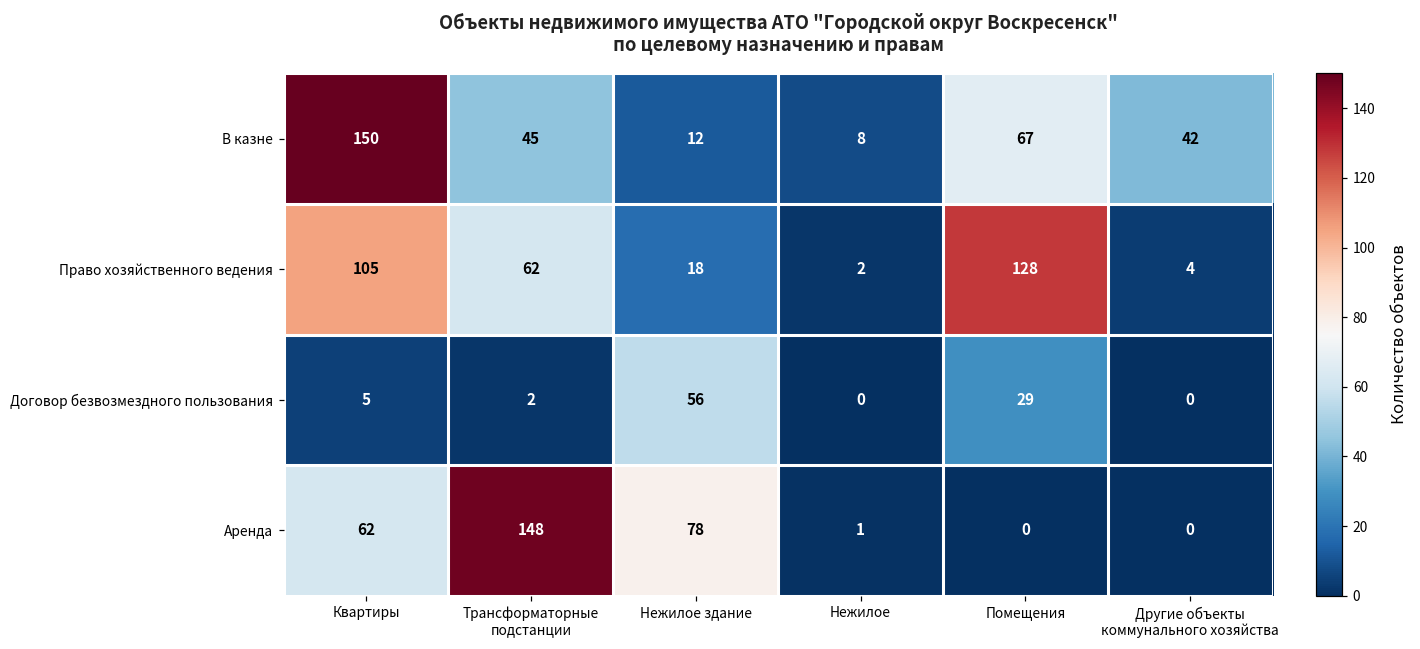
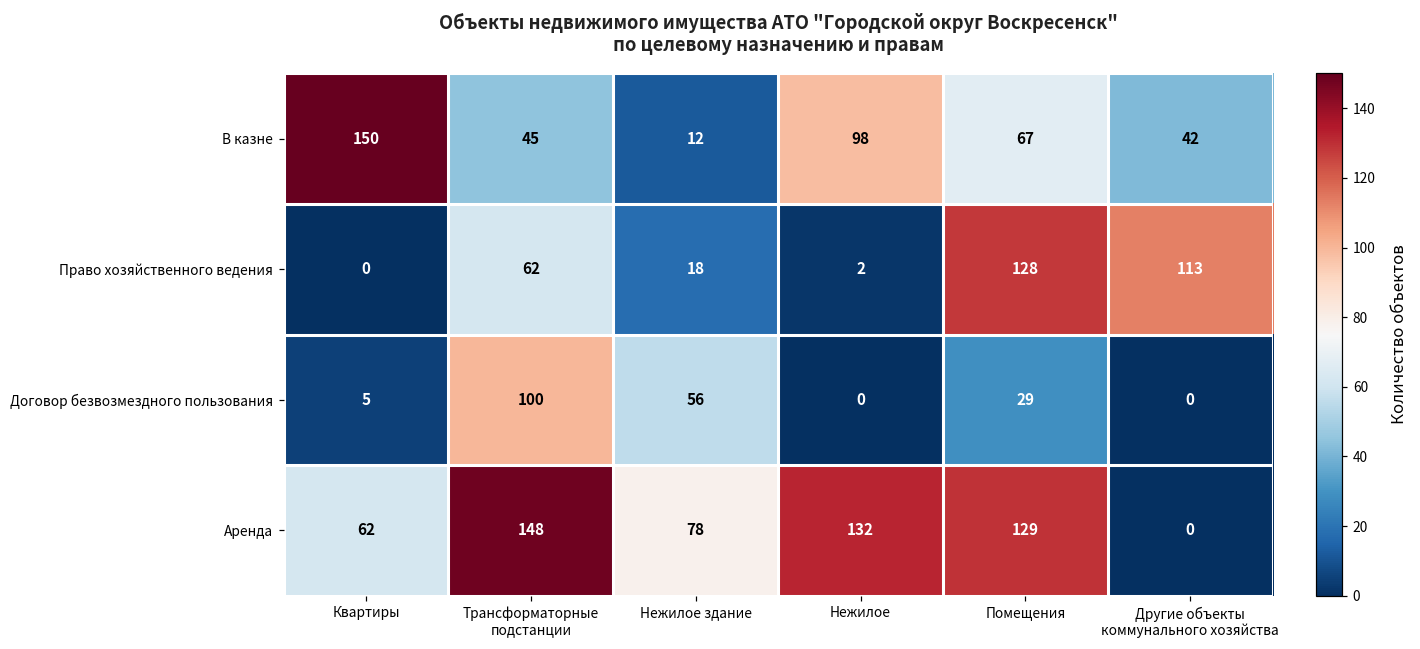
  {
    "В казне": {
      "Квартиры": 150,
      "Трансформаторные подстанции": 45,
      "Нежилое здание": 12,
-     "Нежилое": 8,
+     "Нежилое": 98,
      "Помещения": 67,
      "Другие объекты коммунального хозяйства": 42
    },
    "Право хозяйственного ведения": {
-     "Квартиры": 105,
+     "Квартиры": 0,
      "Трансформаторные подстанции": 62,
      "Нежилое здание": 18,
      "Нежилое": 2,
      "Помещения": 128,
-     "Другие объекты коммунального хозяйства": 4
+     "Другие объекты коммунального хозяйства": 113
    },
    "Договор безвозмездного пользования": {
      "Квартиры": 5,
-     "Трансформаторные подстанции": 2,
+     "Трансформаторные подстанции": 100,
      "Нежилое здание": 56,
      "Нежилое": 0,
      "Помещения": 29,
      "Другие объекты коммунального хозяйства": 0
    },
    "Аренда": {
      "Квартиры": 62,
      "Трансформаторные подстанции": 148,
      "Нежилое здание": 78,
-     "Нежилое": 1,
-     "Помещения": 0,
+     "Нежилое": 132,
+     "Помещения": 129,
      "Другие объекты коммунального хозяйства": 0
    }
  }
